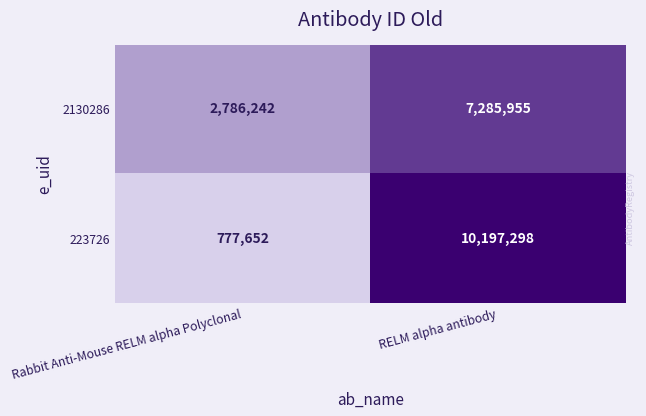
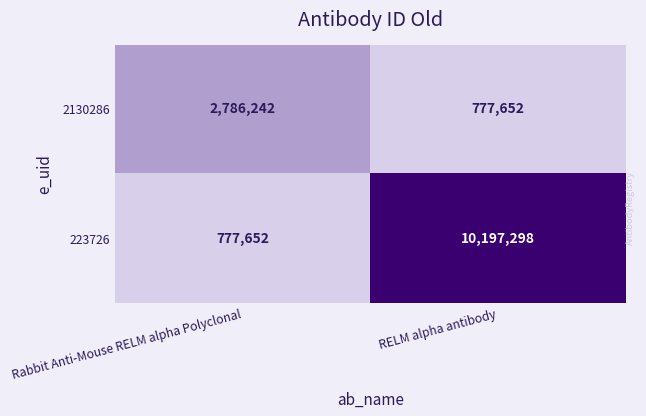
  {
    "2130286": {
      "Rabbit Anti-Mouse RELM alpha Polyclonal": "2,786,242",
-     "RELM alpha antibody": "7,285,955"
+     "RELM alpha antibody": "777,652"
    },
    "223726": {
      "Rabbit Anti-Mouse RELM alpha Polyclonal": "777,652",
      "RELM alpha antibody": "10,197,298"
    }
  }
